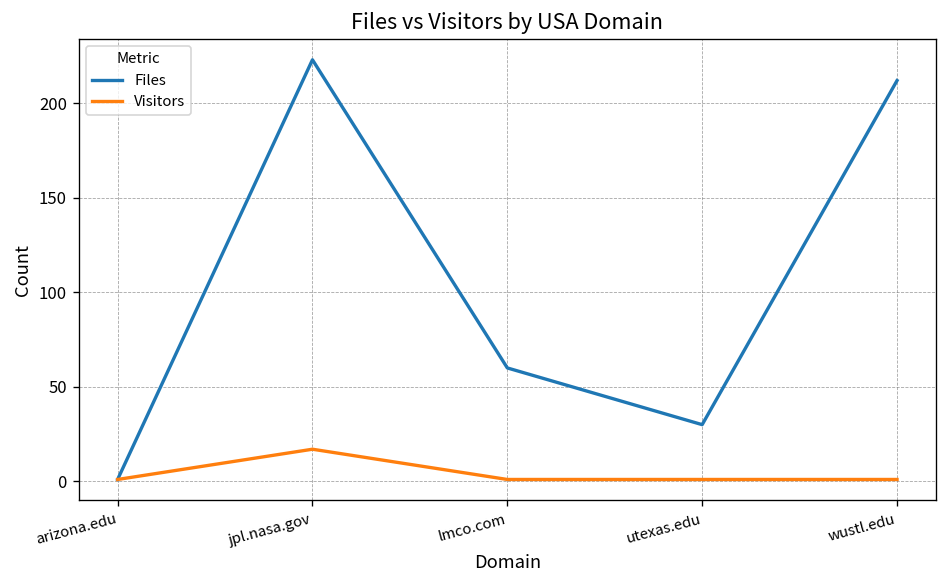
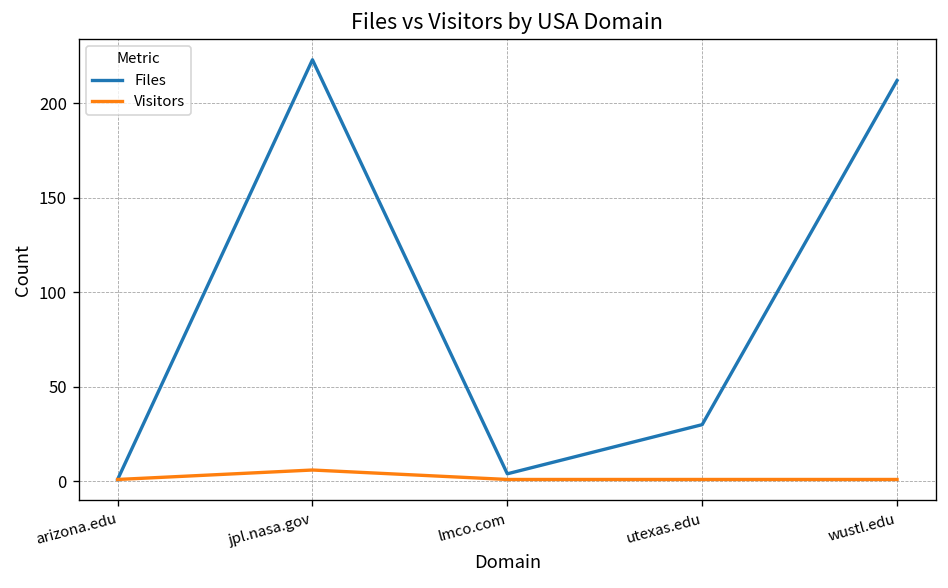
  {
    "Files": {
      "jpl.nasa.gov": 223,
-     "lmco.com": 60,
+     "lmco.com": 4,
      "utexas.edu": 30,
      "wustl.edu": 212
    },
    "Visitors": {
-     "jpl.nasa.gov": 17,
+     "jpl.nasa.gov": 6,
      "lmco.com": 1,
      "utexas.edu": 1,
      "wustl.edu": 1
    }
  }
